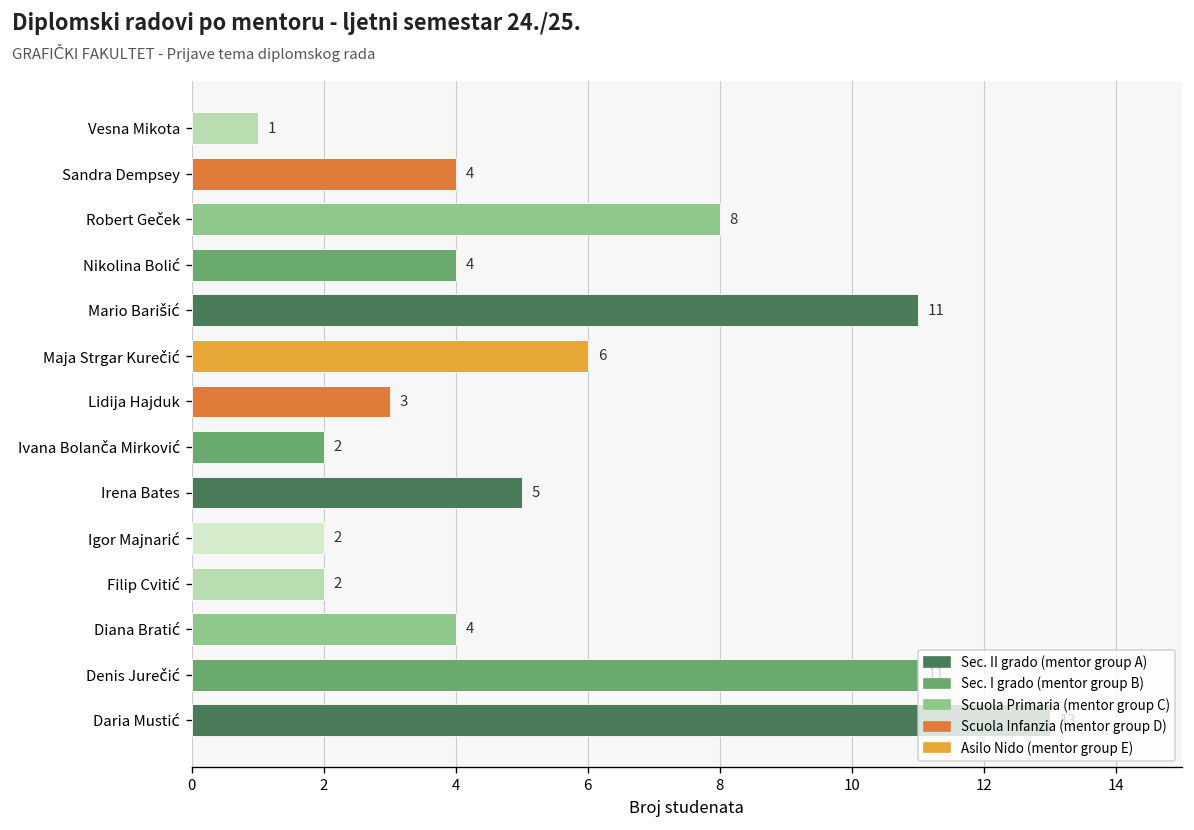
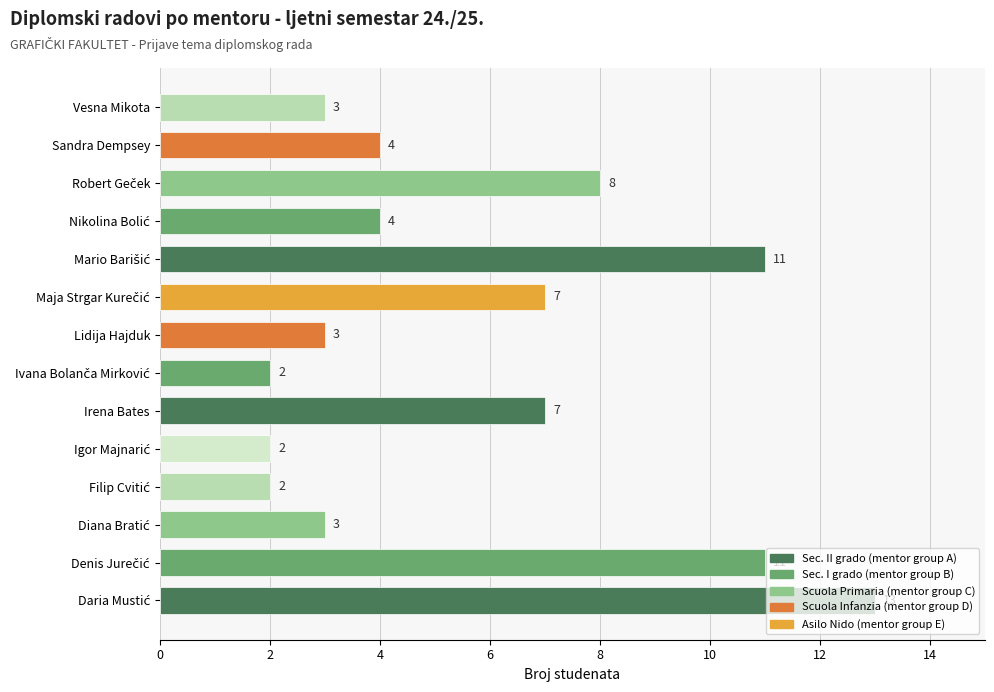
  {
-   "Vesna Mikota": 1,
+   "Vesna Mikota": 3,
    "Sandra Dempsey": 4,
    "Robert Geček": 8,
    "Nikolina Bolić": 4,
    "Mario Barišić": 11,
-   "Maja Strgar Kurečić": 6,
+   "Maja Strgar Kurečić": 7,
    "Lidija Hajduk": 3,
    "Ivana Bolanča Mirković": 2,
-   "Irena Bates": 5,
+   "Irena Bates": 7,
    "Igor Majnarić": 2,
    "Filip Cvitić": 2,
-   "Diana Bratić": 4
+   "Diana Bratić": 3
  }
